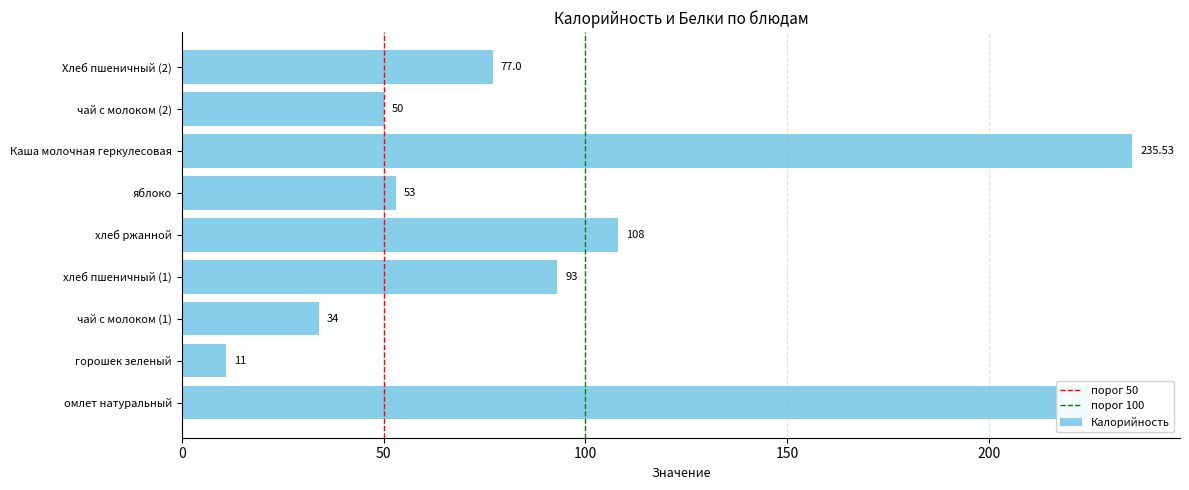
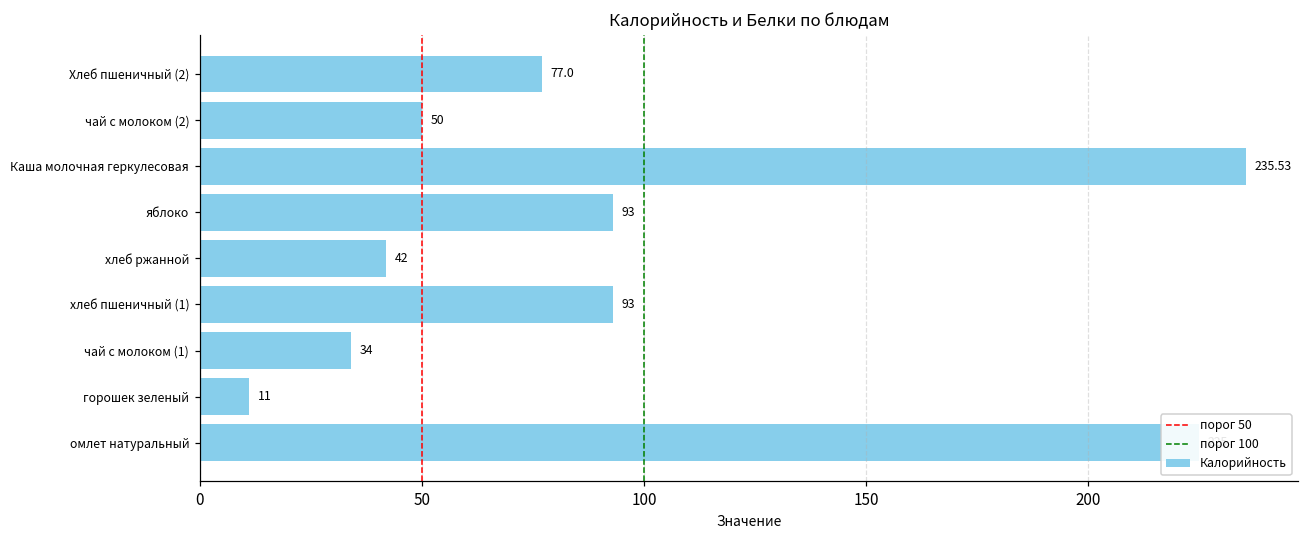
  {
    "Хлеб пшеничный (2)": 77.0,
    "чай с молоком (2)": 50,
    "Каша молочная геркулесовая": 235.53,
-   "яблоко": 53,
-   "хлеб ржанной": 108,
+   "яблоко": 93,
+   "хлеб ржанной": 42,
    "хлеб пшеничный (1)": 93,
    "чай с молоком (1)": 34,
    "горошек зеленый": 11
  }
